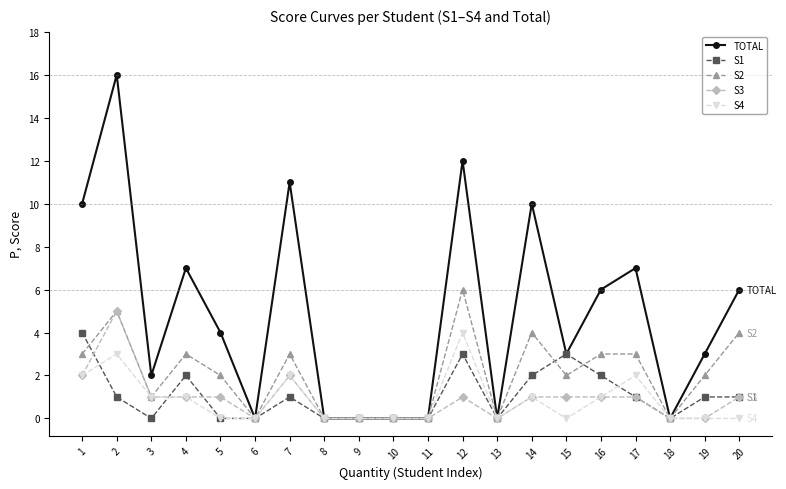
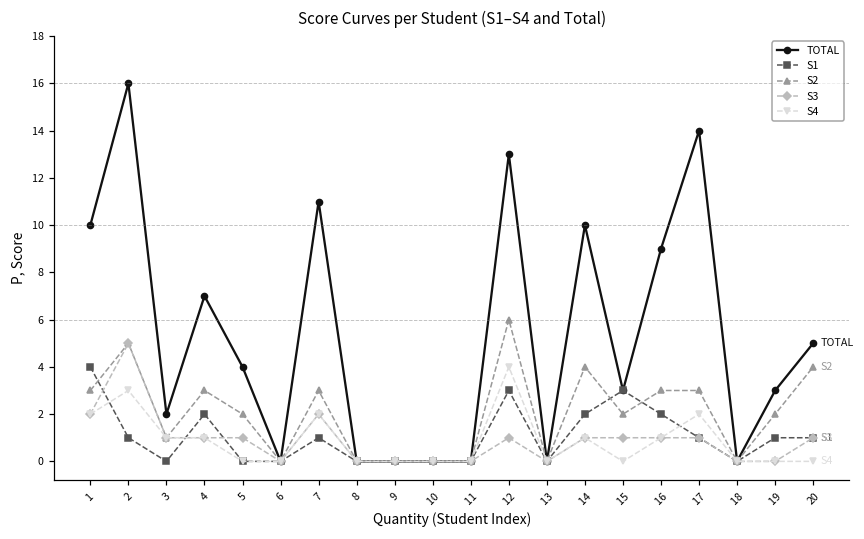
  {
    "TOTAL": {
      "1": 10,
      "2": 16,
      "3": 2,
      "4": 7,
      "5": 4,
      "7": 11,
-     "12": 12,
+     "12": 13,
      "14": 10,
-     "16": 6,
-     "17": 7,
+     "16": 9,
+     "17": 14,
      "19": 3,
-     "20": 6
+     "20": 5
    },
    "S1": {
      "1": 4,
      "2": 1,
      "3": 0,
      "4": 2,
      "7": 1,
      "12": 3,
      "14": 2,
      "16": 2,
      "19": 1
    }
  }
